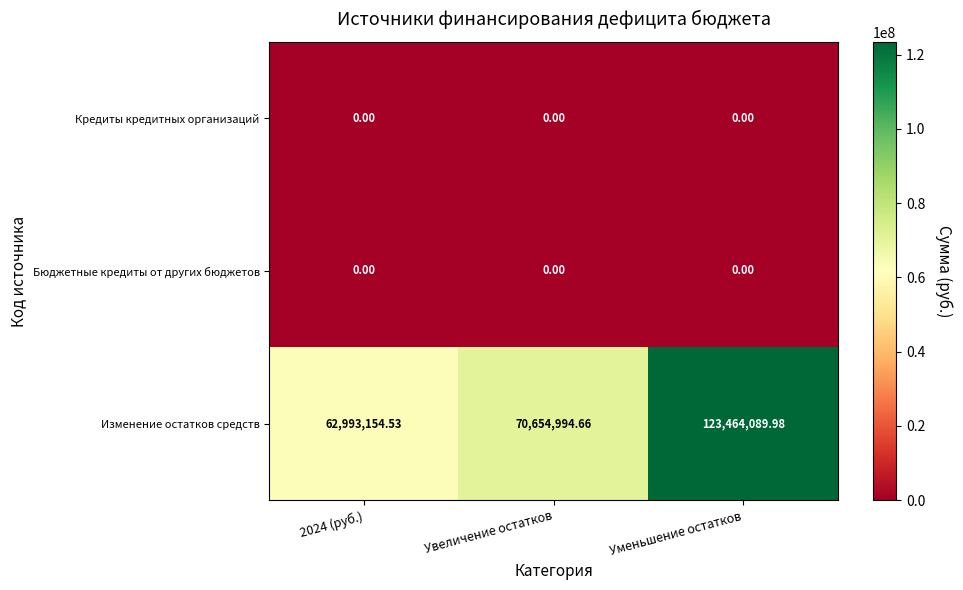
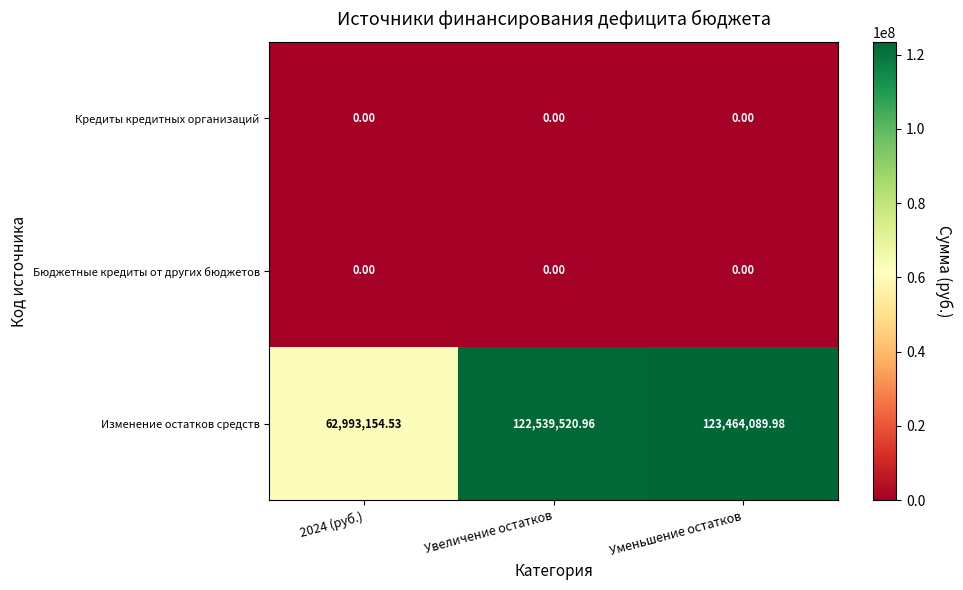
  {
    "Кредиты кредитных организаций": {
      "2024 (руб.)": "0.00",
      "Увеличение остатков": "0.00",
      "Уменьшение остатков": "0.00"
    },
    "Бюджетные кредиты от других бюджетов": {
      "2024 (руб.)": "0.00",
      "Увеличение остатков": "0.00",
      "Уменьшение остатков": "0.00"
    },
    "Изменение остатков средств": {
      "2024 (руб.)": "62,993,154.53",
-     "Увеличение остатков": "70,654,994.66",
+     "Увеличение остатков": "122,539,520.96",
      "Уменьшение остатков": "123,464,089.98"
    }
  }
